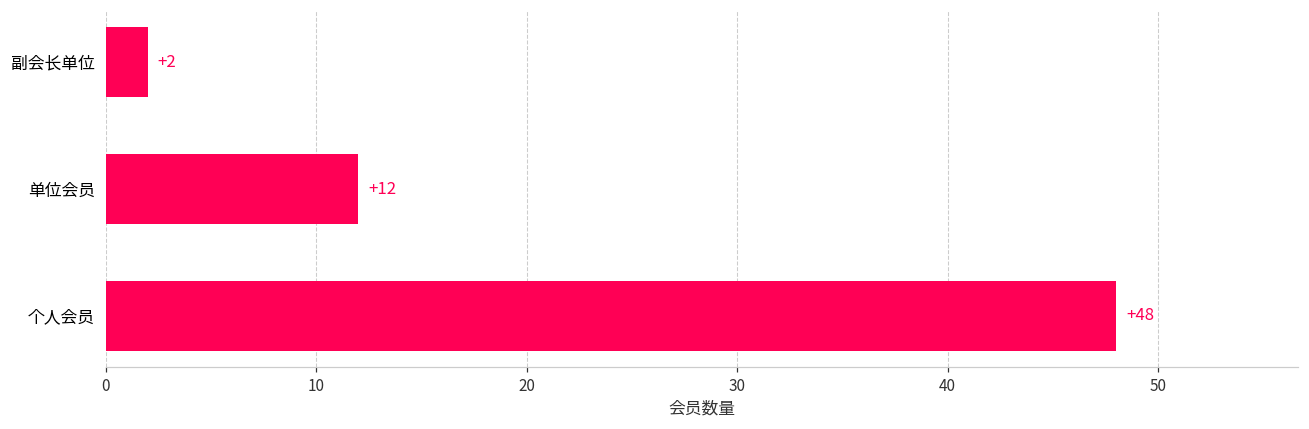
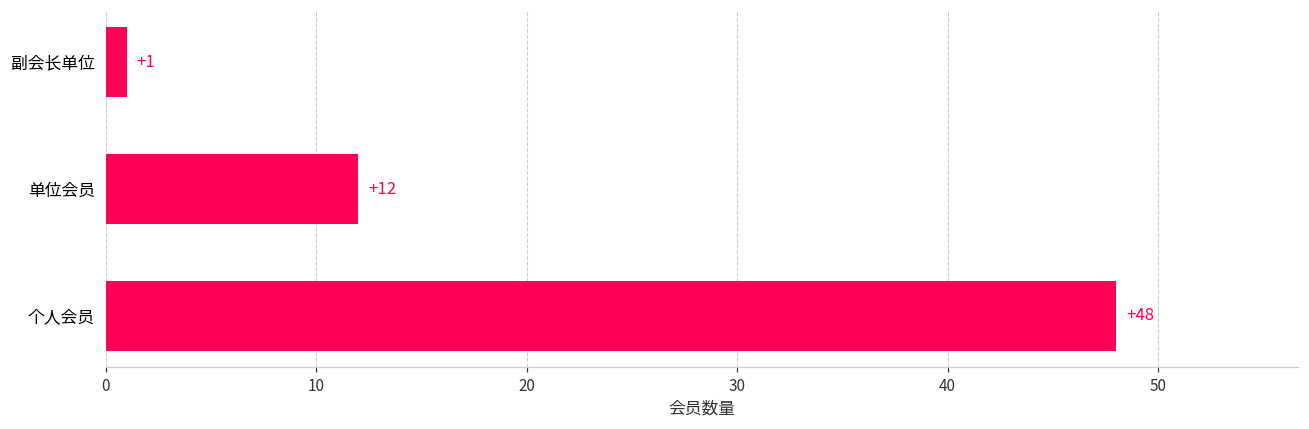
  {
-   "副会长单位": "+2",
+   "副会长单位": "+1",
    "单位会员": "+12",
    "个人会员": "+48"
  }
